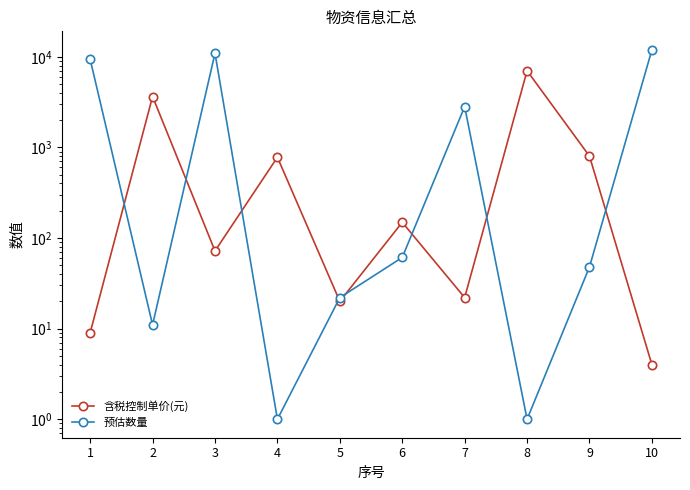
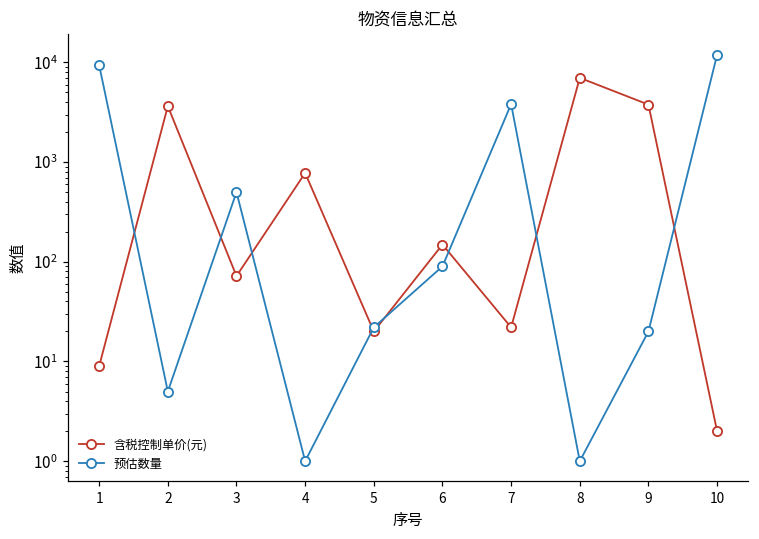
  {
    "含税控制单价(元)": {
      "1": 9,
      "2": 3600,
      "3": 70,
      "4": 800,
      "5": 20,
      "6": 150,
      "7": 22,
      "8": 7000,
-     "9": 800,
-     "10": 4
+     "9": 3800,
+     "10": 2
    },
    "预估数量": {
      "1": 9000,
-     "2": 11,
-     "3": 11000,
+     "2": 5,
+     "3": 500,
      "4": 1,
      "5": 22,
-     "6": 60,
-     "7": 2800,
+     "6": 90,
+     "7": 3800,
      "8": 1,
-     "9": 50,
+     "9": 20,
      "10": 12000
    }
  }
